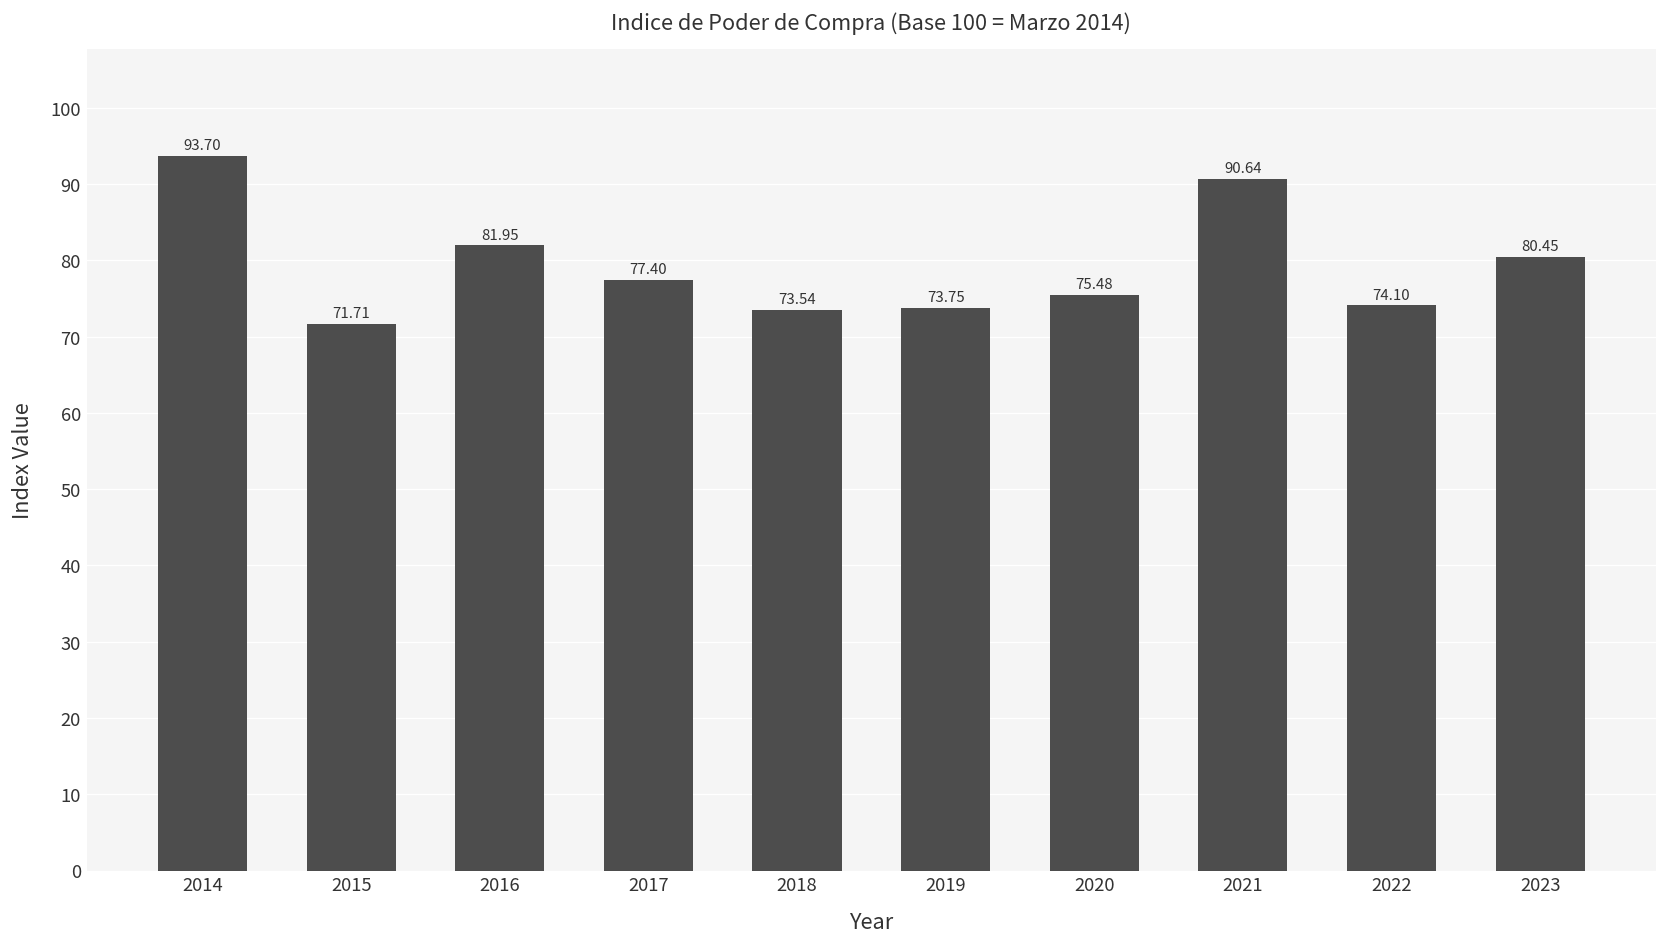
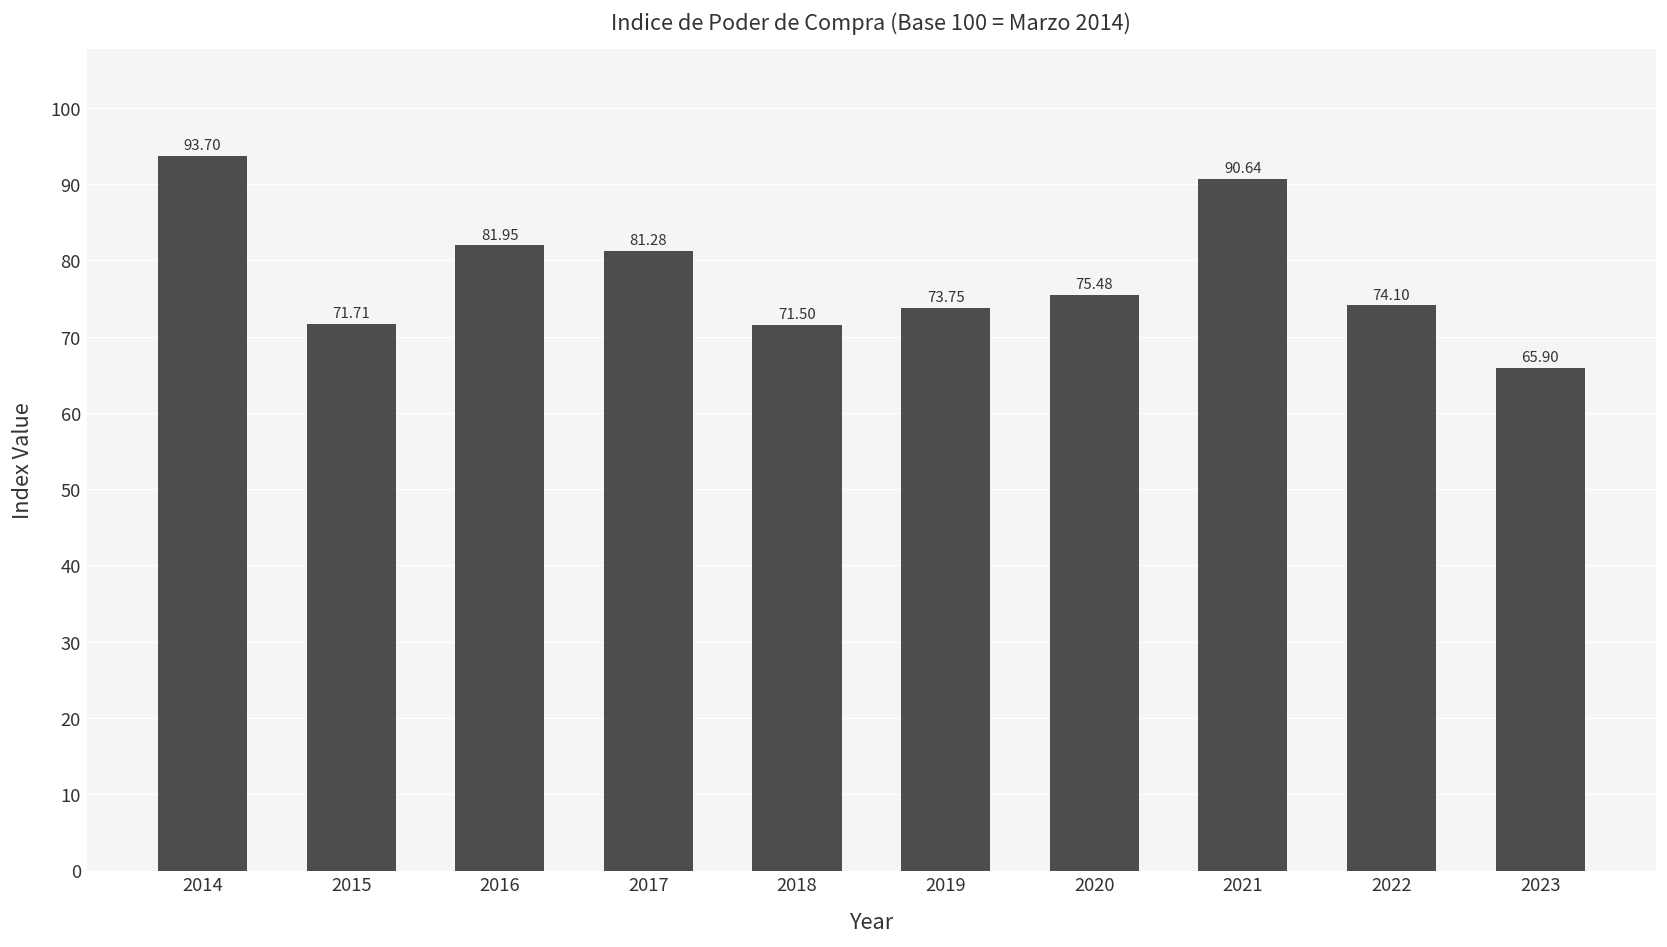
  {
    "2014": 93.70,
    "2015": 71.71,
    "2016": 81.95,
-   "2017": 77.40,
-   "2018": 73.54,
+   "2017": 81.28,
+   "2018": 71.50,
    "2019": 73.75,
    "2020": 75.48,
    "2021": 90.64,
    "2022": 74.10,
-   "2023": 80.45
+   "2023": 65.90
  }
